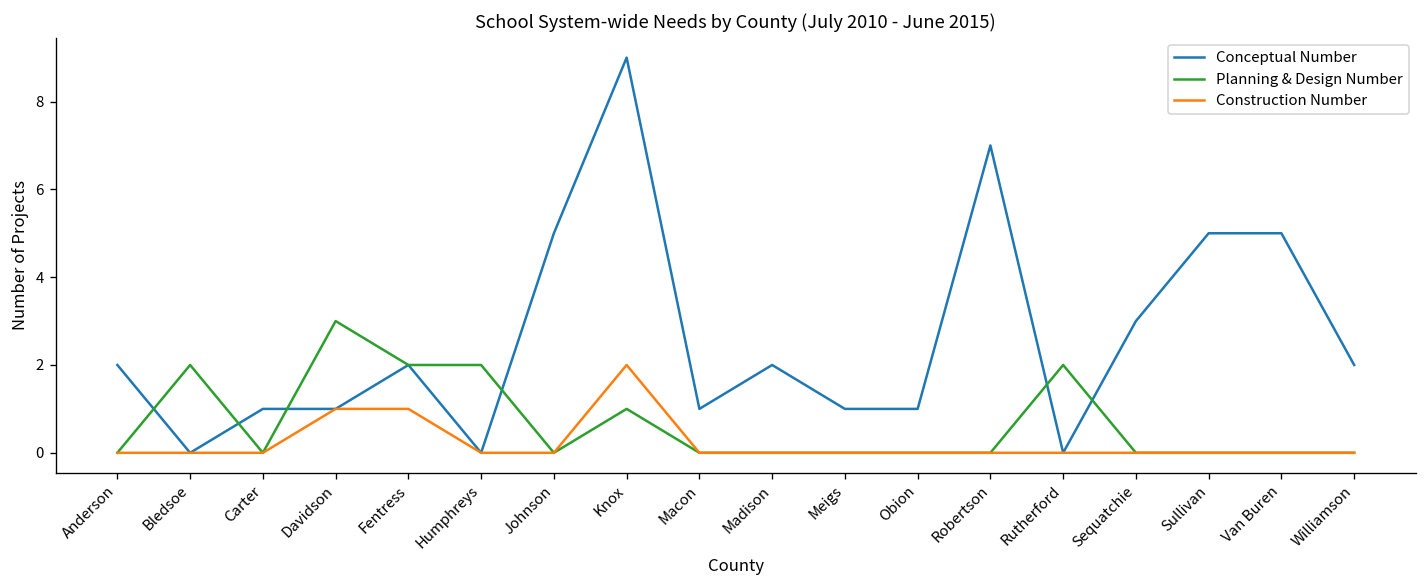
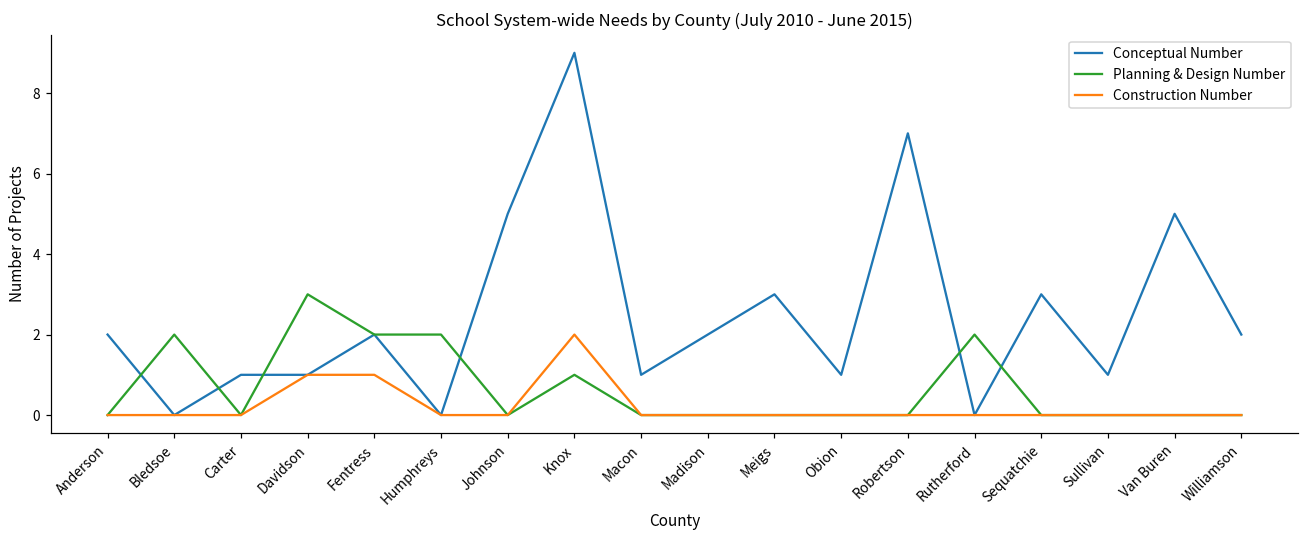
  {
    "Conceptual Number": {
      "Anderson": 2,
      "Carter": 1,
      "Johnson": 5,
      "Knox": 9,
      "Macon": 1,
      "Madison": 2,
-     "Meigs": 1,
+     "Meigs": 3,
      "Obion": 1,
      "Robertson": 7,
      "Sequatchie": 3,
-     "Sullivan": 5,
+     "Sullivan": 1,
      "Van Buren": 5,
      "Williamson": 2
    },
    "Planning & Design Number": {
      "Bledsoe": 2,
      "Davidson": 3,
      "Humphreys": 2,
      "Knox": 1,
      "Rutherford": 2
    },
    "Construction Number": {
      "Fentress": 1,
      "Knox": 2
    }
  }
